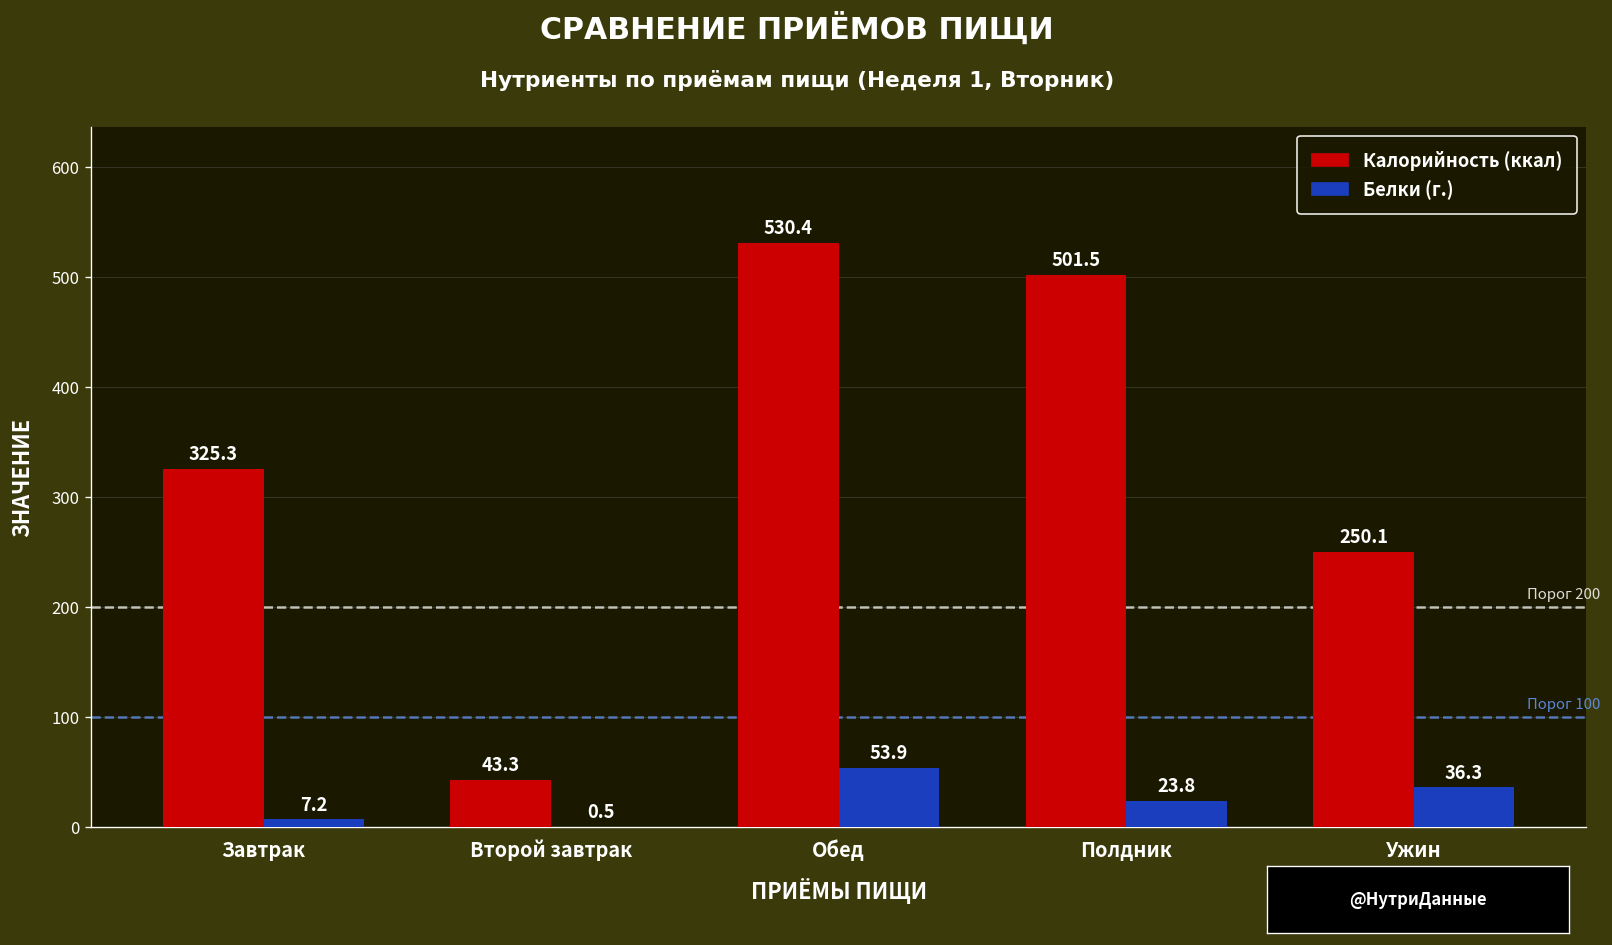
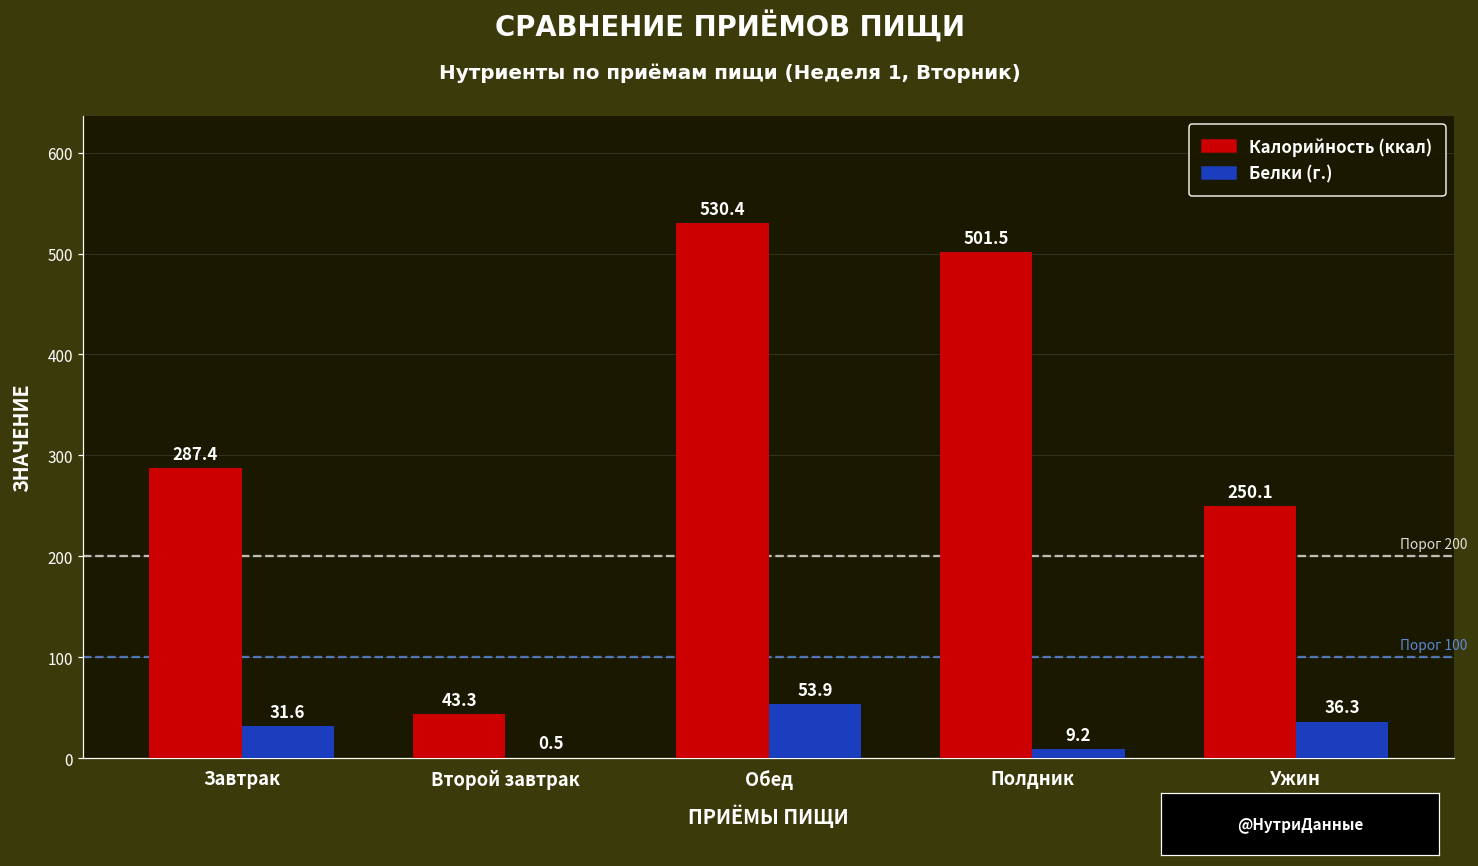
  {
    "Калорийность (ккал)": {
-     "Завтрак": 325.3,
+     "Завтрак": 287.4,
      "Второй завтрак": 43.3,
      "Обед": 530.4,
      "Полдник": 501.5,
      "Ужин": 250.1
    },
    "Белки (г.)": {
-     "Завтрак": 7.2,
+     "Завтрак": 31.6,
      "Второй завтрак": 0.5,
      "Обед": 53.9,
-     "Полдник": 23.8,
+     "Полдник": 9.2,
      "Ужин": 36.3
    }
  }
